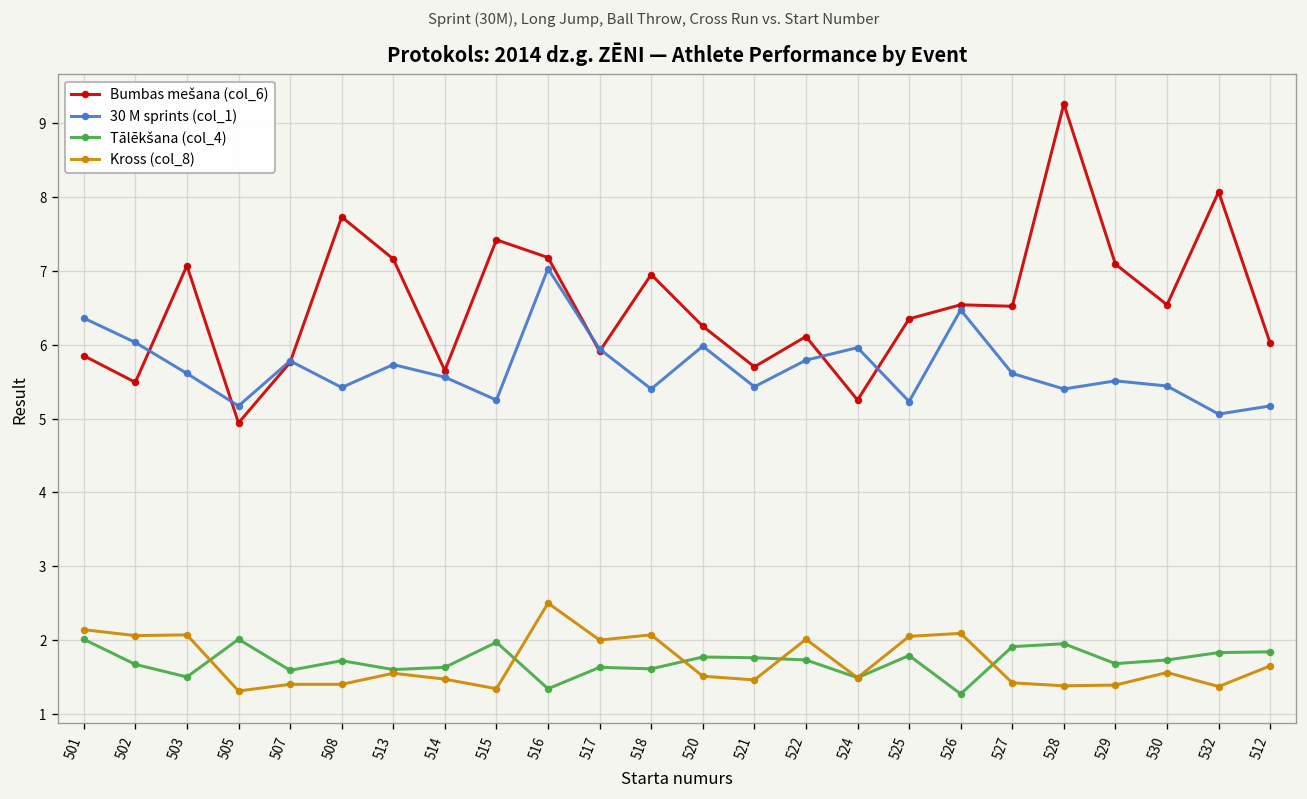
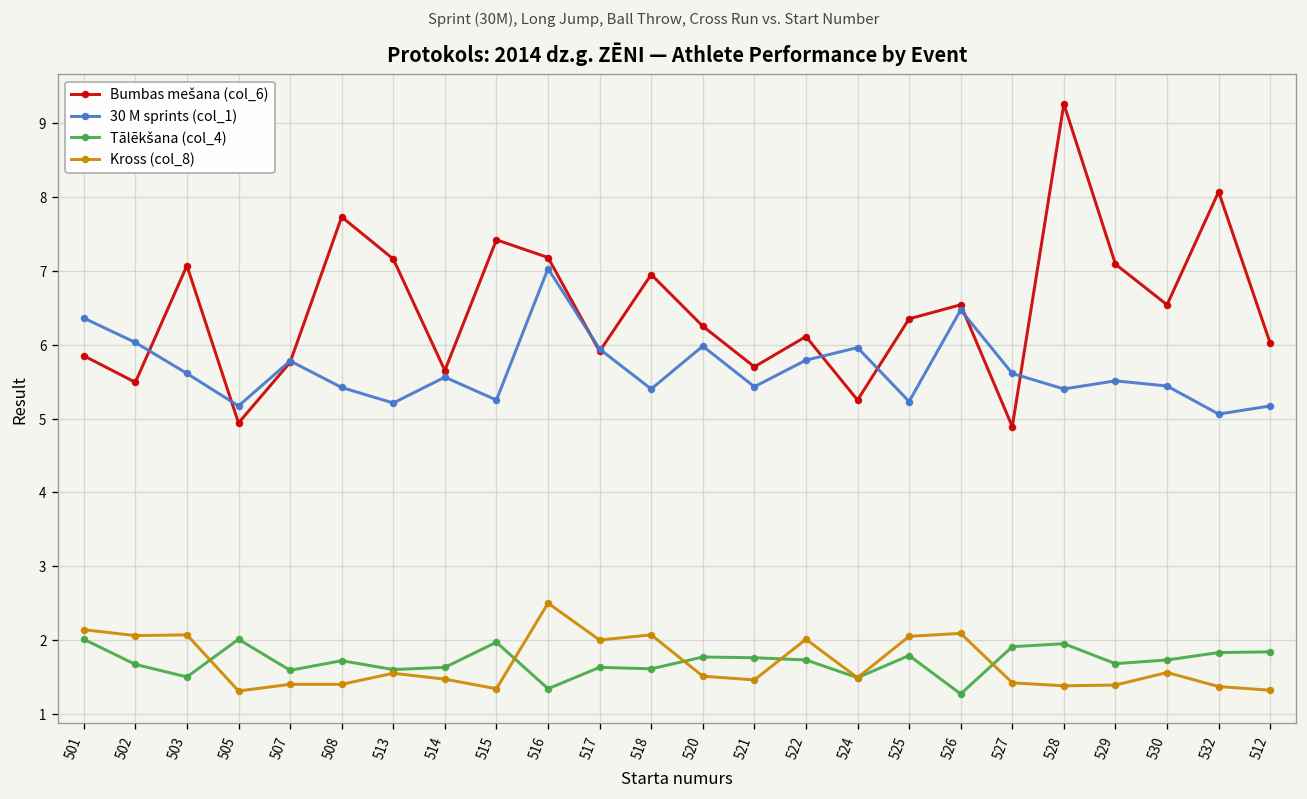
  {
    "Bumbas mešana (col_6)": {
      "501": 5.9,
      "502": 5.5,
      "503": 7.1,
      "505": 4.9,
      "508": 7.7,
      "513": 7.2,
      "514": 5.7,
      "515": 7.4,
      "516": 7.2,
      "518": 7.0,
      "520": 6.3,
      "521": 5.7,
      "522": 6.1,
      "524": 5.3,
      "525": 6.4,
      "526": 6.5,
-     "527": 6.5,
+     "527": 4.9,
      "528": 9.3,
      "529": 7.1,
      "530": 6.5,
      "532": 8.1,
      "512": 6.0
    },
    "30 M sprints (col_1)": {
      "501": 6.4,
      "502": 6.0,
      "503": 5.6,
      "505": 5.2,
      "508": 5.4,
-     "513": 5.7,
+     "513": 5.2,
      "514": 5.6,
      "515": 5.3,
      "516": 7.0,
      "518": 5.4,
      "520": 6.0,
      "521": 5.4,
      "522": 5.8,
      "524": 6.0,
      "525": 5.2,
      "526": 6.5,
      "527": 5.6,
      "528": 5.4,
      "529": 5.5,
      "530": 5.4,
      "532": 5.1,
      "512": 5.2
    },
    "Tālēkšana (col_4)": {
      "501": 2.0,
      "502": 1.7,
      "503": 1.5,
      "505": 2.0,
      "507": 1.6,
      "508": 1.7,
      "513": 1.6,
      "514": 1.6,
      "515": 2.0,
      "516": 1.3,
      "517": 1.6,
      "518": 1.6,
      "520": 1.8,
      "521": 1.8,
      "522": 1.7,
      "525": 1.8,
      "526": 1.3,
      "527": 1.9,
      "528": 2.0,
      "529": 1.7,
      "530": 1.7,
      "532": 1.8,
      "512": 1.8
    },
    "Kross (col_8)": {
      "501": 2.1,
      "502": 2.1,
      "503": 2.1,
      "505": 1.3,
      "507": 1.4,
      "508": 1.4,
      "513": 1.6,
      "514": 1.5,
      "515": 1.3,
      "516": 2.5,
      "517": 2.0,
      "518": 2.1,
      "520": 1.5,
      "521": 1.5,
      "522": 2.0,
      "525": 2.1,
      "526": 2.1,
      "527": 1.4,
      "528": 1.4,
      "529": 1.4,
      "530": 1.6,
      "532": 1.4,
-     "512": 1.7
+     "512": 1.3
    }
  }
